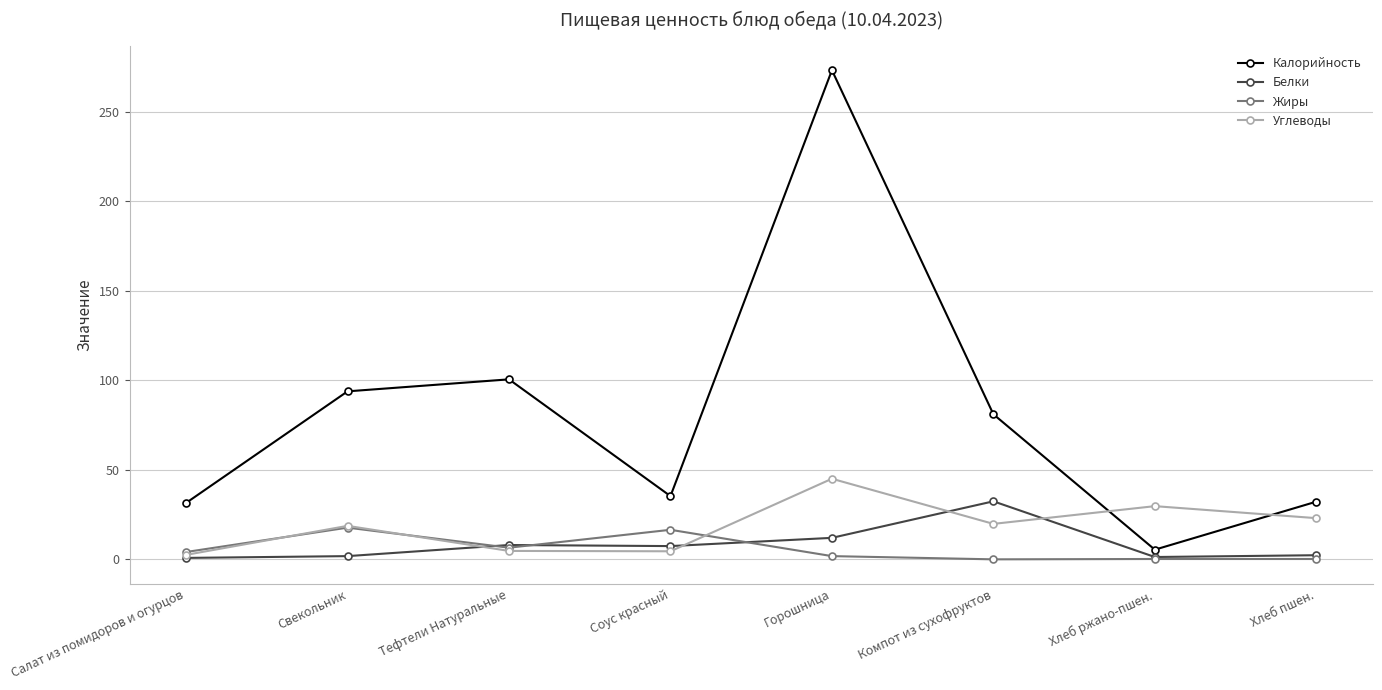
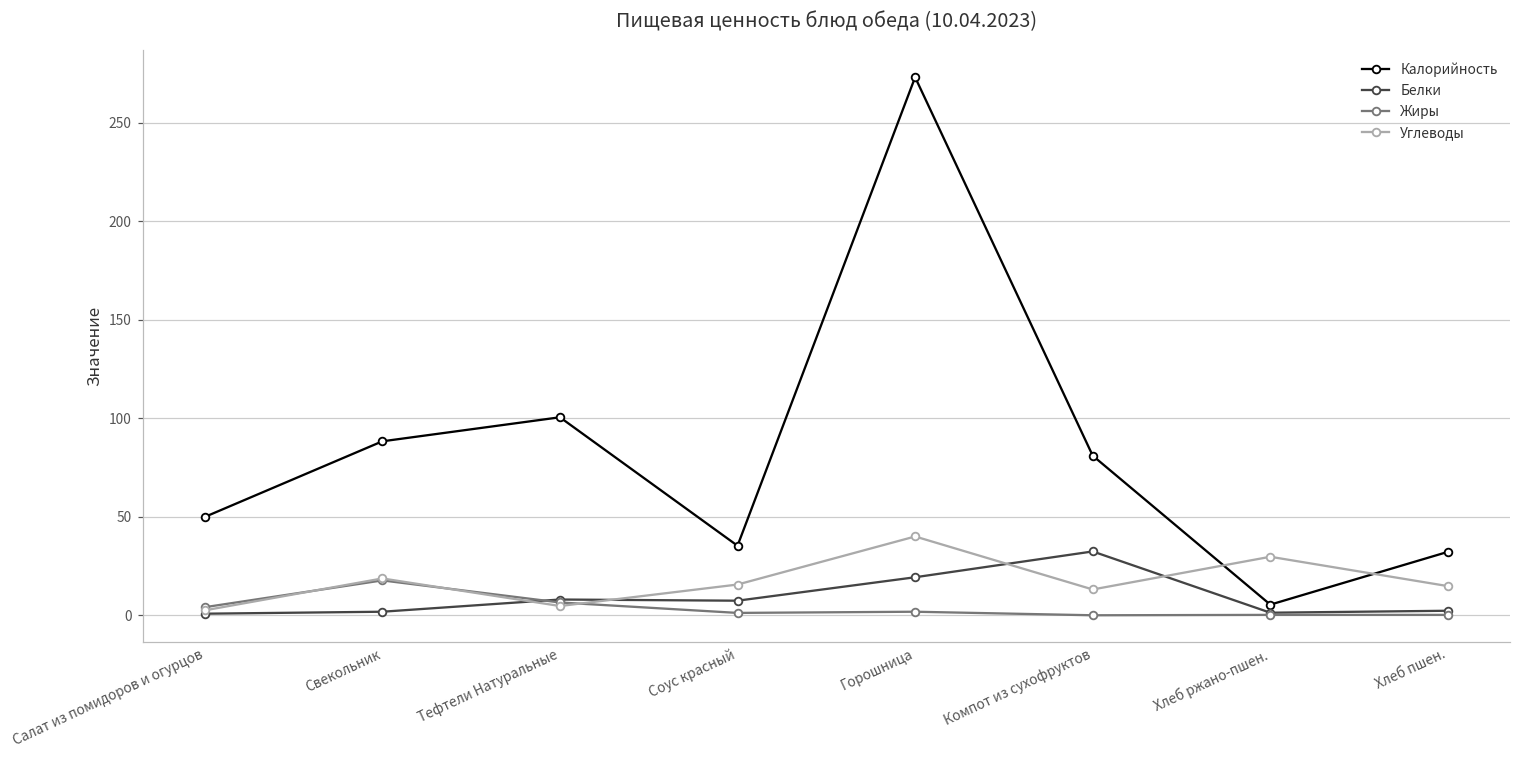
  {
    "Калорийность": {
-     "Салат из помидоров и огурцов": 32,
-     "Свекольник": 94,
+     "Салат из помидоров и огурцов": 50,
+     "Свекольник": 88,
      "Тефтели Натуральные": 101,
      "Соус красный": 35,
      "Горошница": 273,
      "Компот из сухофруктов": 81,
      "Хлеб ржано-пшен.": 5,
      "Хлеб пшен.": 32
    },
    "Белки": {
      "Салат из помидоров и огурцов": 1,
      "Свекольник": 2,
      "Тефтели Натуральные": 8,
      "Соус красный": 7,
-     "Горошница": 12,
+     "Горошница": 19,
      "Компот из сухофруктов": 32,
      "Хлеб пшен.": 2
    },
    "Жиры": {
      "Салат из помидоров и огурцов": 4,
      "Тефтели Натуральные": 7,
-     "Соус красный": 17,
+     "Соус красный": 1,
      "Горошница": 2,
      "Компот из сухофруктов": 0,
      "Хлеб пшен.": 0
    },
    "Углеводы": {
      "Салат из помидоров и огурцов": 3,
      "Тефтели Натуральные": 5,
-     "Соус красный": 5,
-     "Горошница": 45,
-     "Компот из сухофруктов": 20,
+     "Соус красный": 16,
+     "Горошница": 40,
+     "Компот из сухофруктов": 13,
      "Хлеб ржано-пшен.": 30,
-     "Хлеб пшен.": 23
+     "Хлеб пшен.": 15
    }
  }
